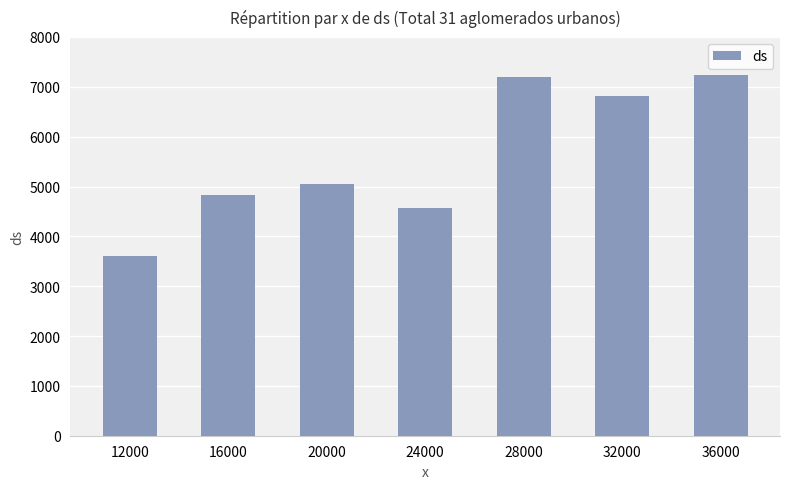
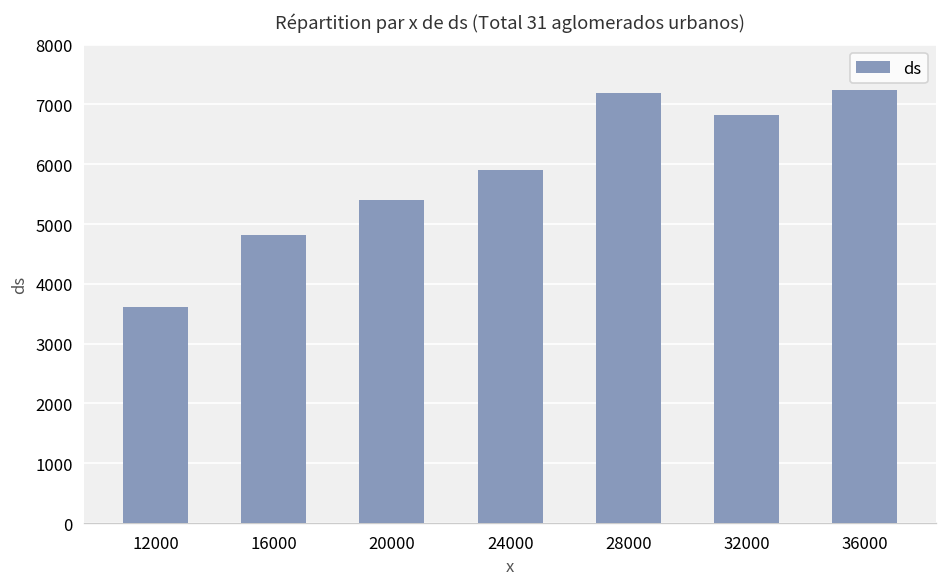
  {
    "12000": 3600,
    "16000": 4800,
-   "20000": 5100,
-   "24000": 4600,
+   "20000": 5400,
+   "24000": 5900,
    "28000": 7200,
    "32000": 6800,
    "36000": 7200
  }
